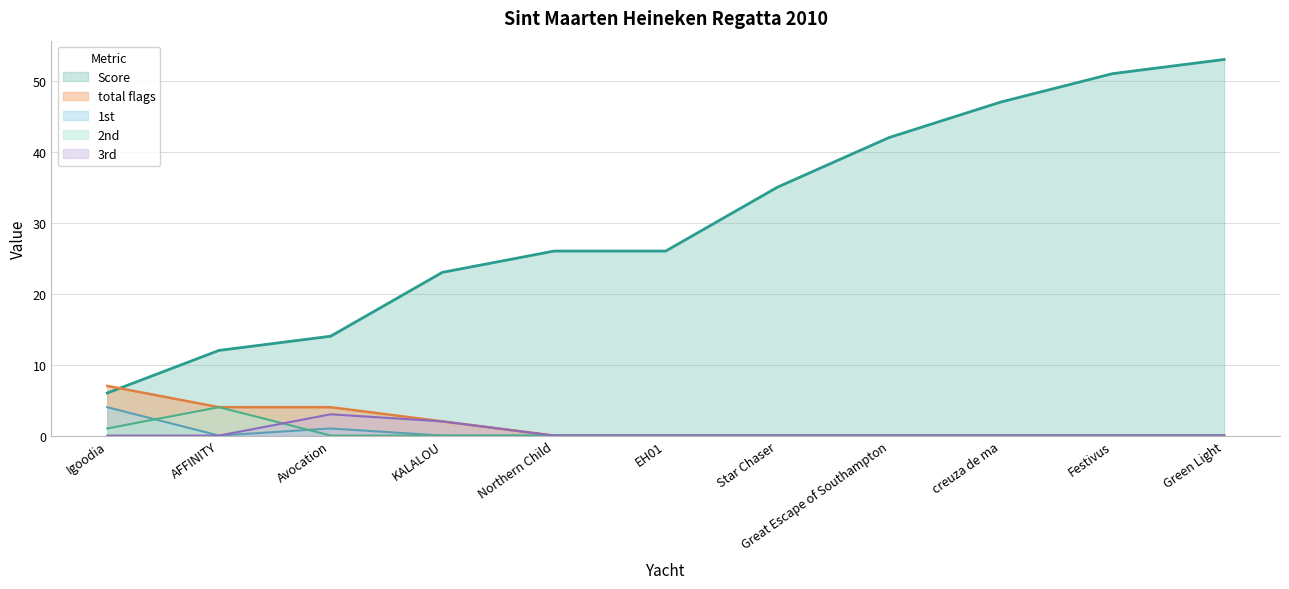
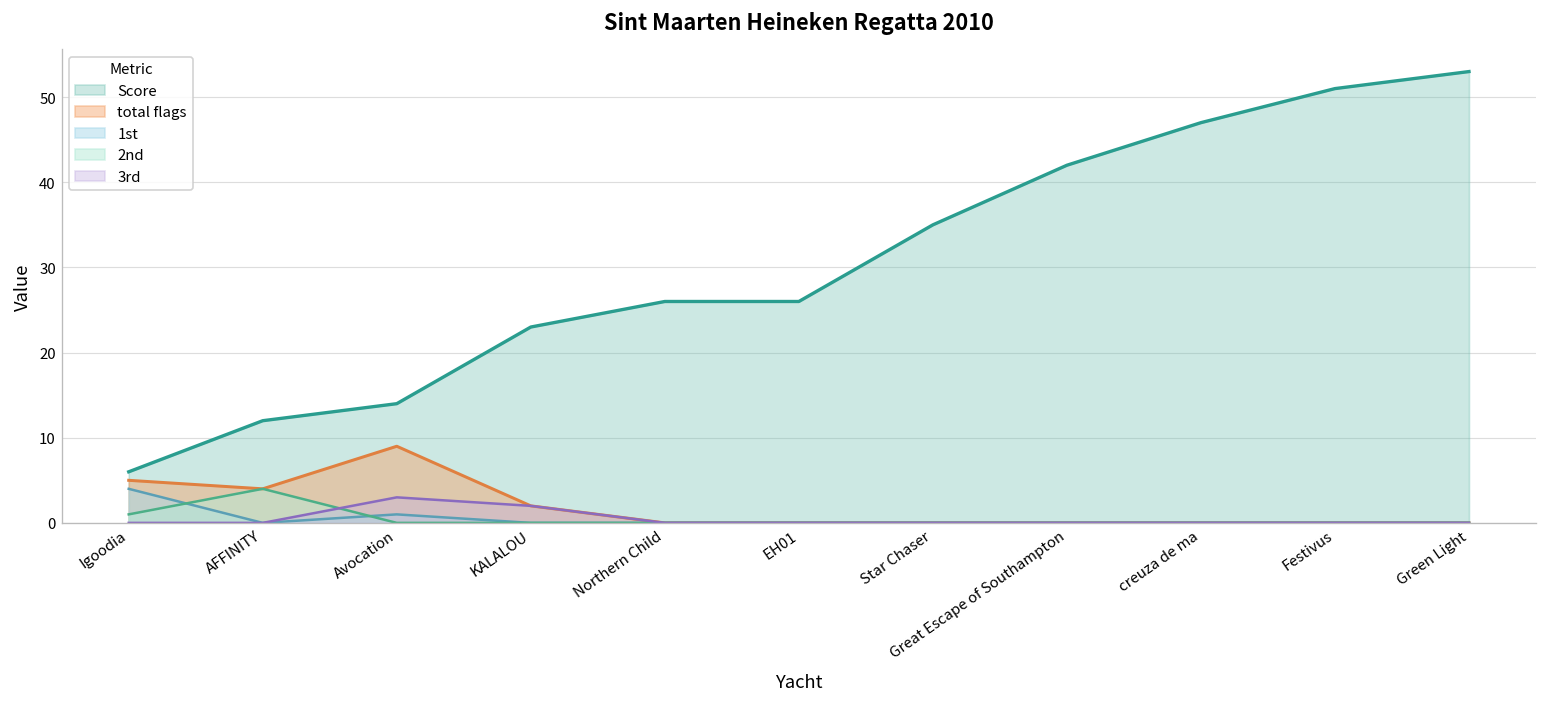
  {
    "total flags": {
-     "Igoodia": 7,
-     "Avocation": 4
+     "Igoodia": 5,
+     "Avocation": 9
    }
  }
